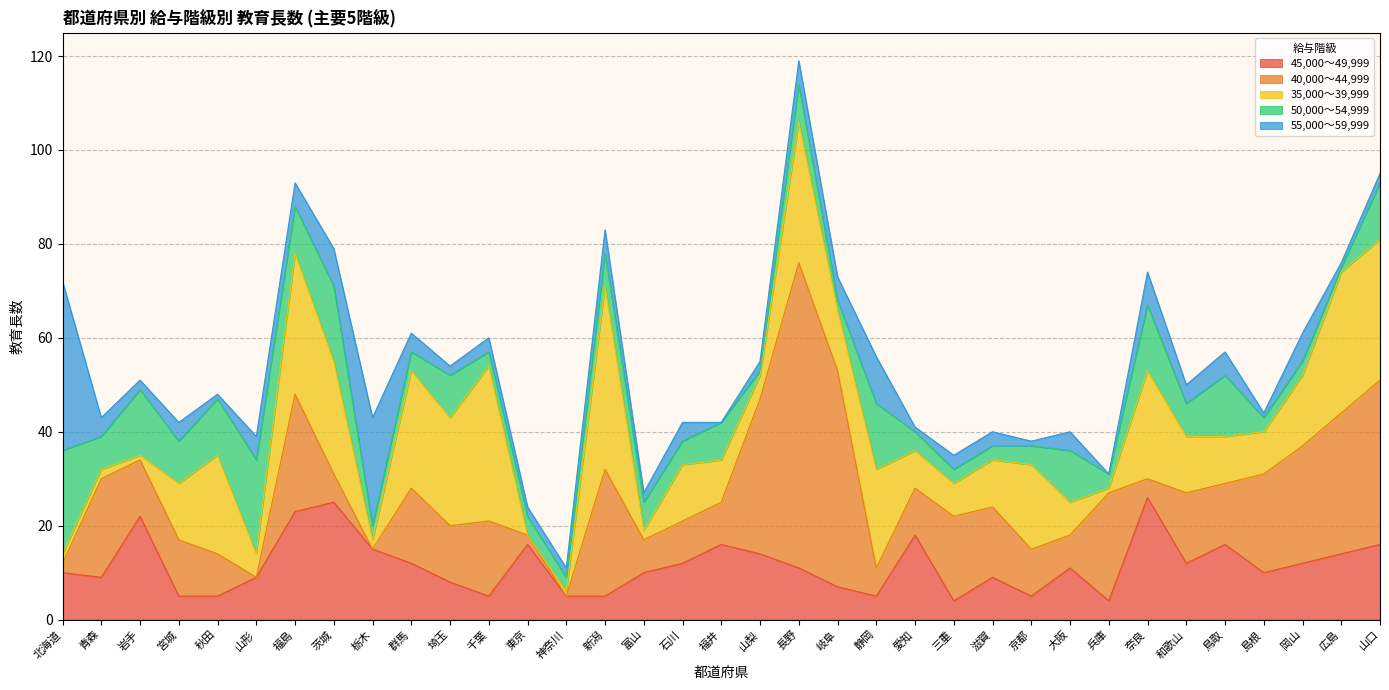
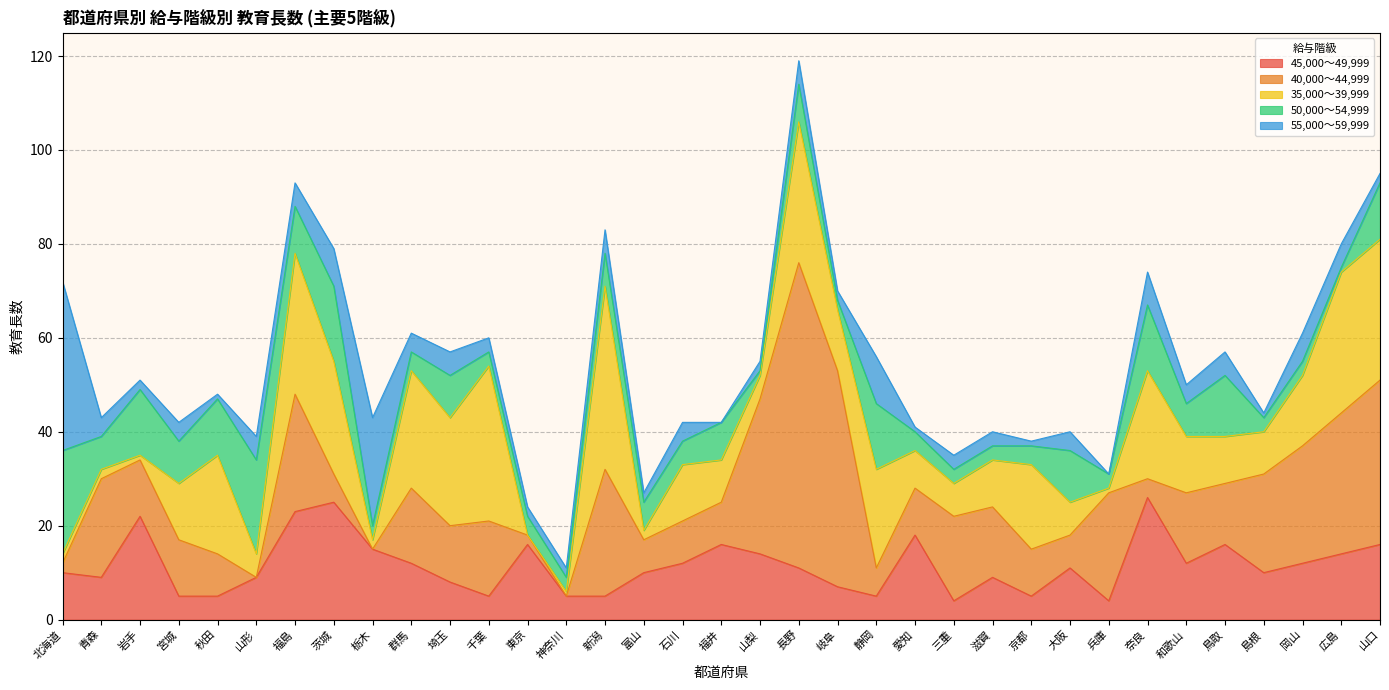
  {
    "35,000～39,999": {
      "北海道": 2,
      "青森": 2,
      "岩手": 1,
      "宮城": 12,
      "秋田": 21,
      "山形": 5,
      "福島": 30,
      "茨城": 24,
      "栃木": 2,
      "群馬": 25,
      "埼玉": 23,
      "千葉": 33,
      "神奈川": 1,
      "新潟": 39,
      "富山": 2,
      "石川": 12,
      "福井": 9,
      "山梨": 5,
      "長野": 30,
      "岐阜": 13,
      "静岡": 21,
      "愛知": 8,
      "三重": 7,
      "滋賀": 10,
      "京都": 18,
      "大阪": 7,
      "兵庫": 1,
      "奈良": 23,
      "和歌山": 12,
      "鳥取": 10,
      "島根": 9,
      "岡山": 15,
      "広島": 30,
      "山口": 30
    },
    "50,000～54,999": {
      "北海道": 22,
      "青森": 7,
      "岩手": 14,
      "宮城": 9,
      "秋田": 12,
      "山形": 20,
      "福島": 10,
      "茨城": 16,
      "栃木": 3,
      "群馬": 4,
      "埼玉": 9,
      "千葉": 3,
      "東京": 4,
      "神奈川": 3,
      "新潟": 7,
      "富山": 6,
      "石川": 5,
      "山梨": 1,
      "長野": 8,
      "岐阜": 2,
      "静岡": 14,
      "愛知": 4,
      "三重": 3,
      "滋賀": 3,
      "京都": 4,
      "大阪": 11,
      "奈良": 14,
      "和歌山": 7,
      "鳥取": 13,
      "島根": 3,
      "岡山": 3,
      "広島": 1,
      "山口": 12
    },
    "55,000～59,999": {
      "北海道": 36,
      "青森": 4,
      "岩手": 2,
      "宮城": 4,
      "秋田": 1,
      "山形": 5,
      "福島": 5,
      "茨城": 8,
      "栃木": 23,
      "群馬": 4,
-     "埼玉": 2,
+     "埼玉": 5,
      "千葉": 3,
      "東京": 2,
      "神奈川": 2,
      "新潟": 5,
      "富山": 2,
      "石川": 4,
      "山梨": 2,
      "長野": 5,
-     "岐阜": 5,
+     "岐阜": 2,
      "静岡": 10,
      "愛知": 1,
      "三重": 3,
      "滋賀": 3,
      "京都": 1,
      "大阪": 4,
      "奈良": 7,
      "和歌山": 4,
      "鳥取": 5,
      "島根": 1,
      "岡山": 6,
-     "広島": 1,
+     "広島": 5,
      "山口": 2
    }
  }
